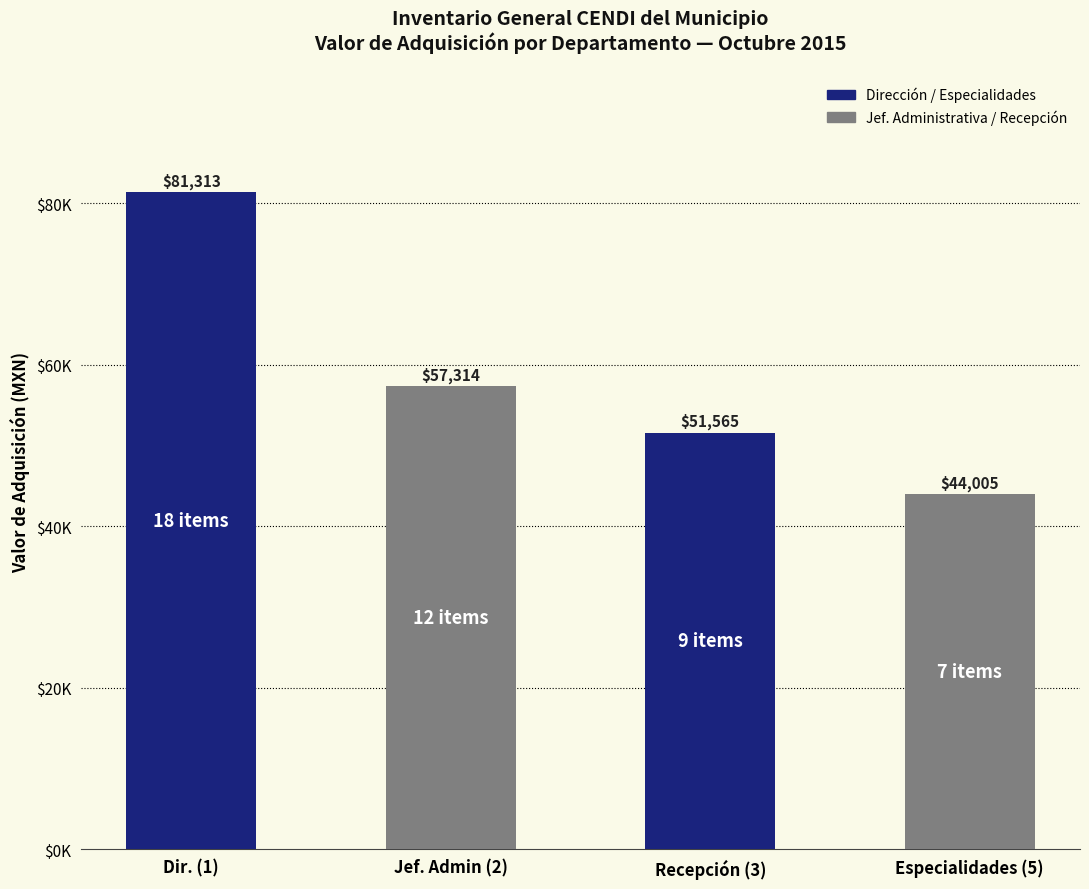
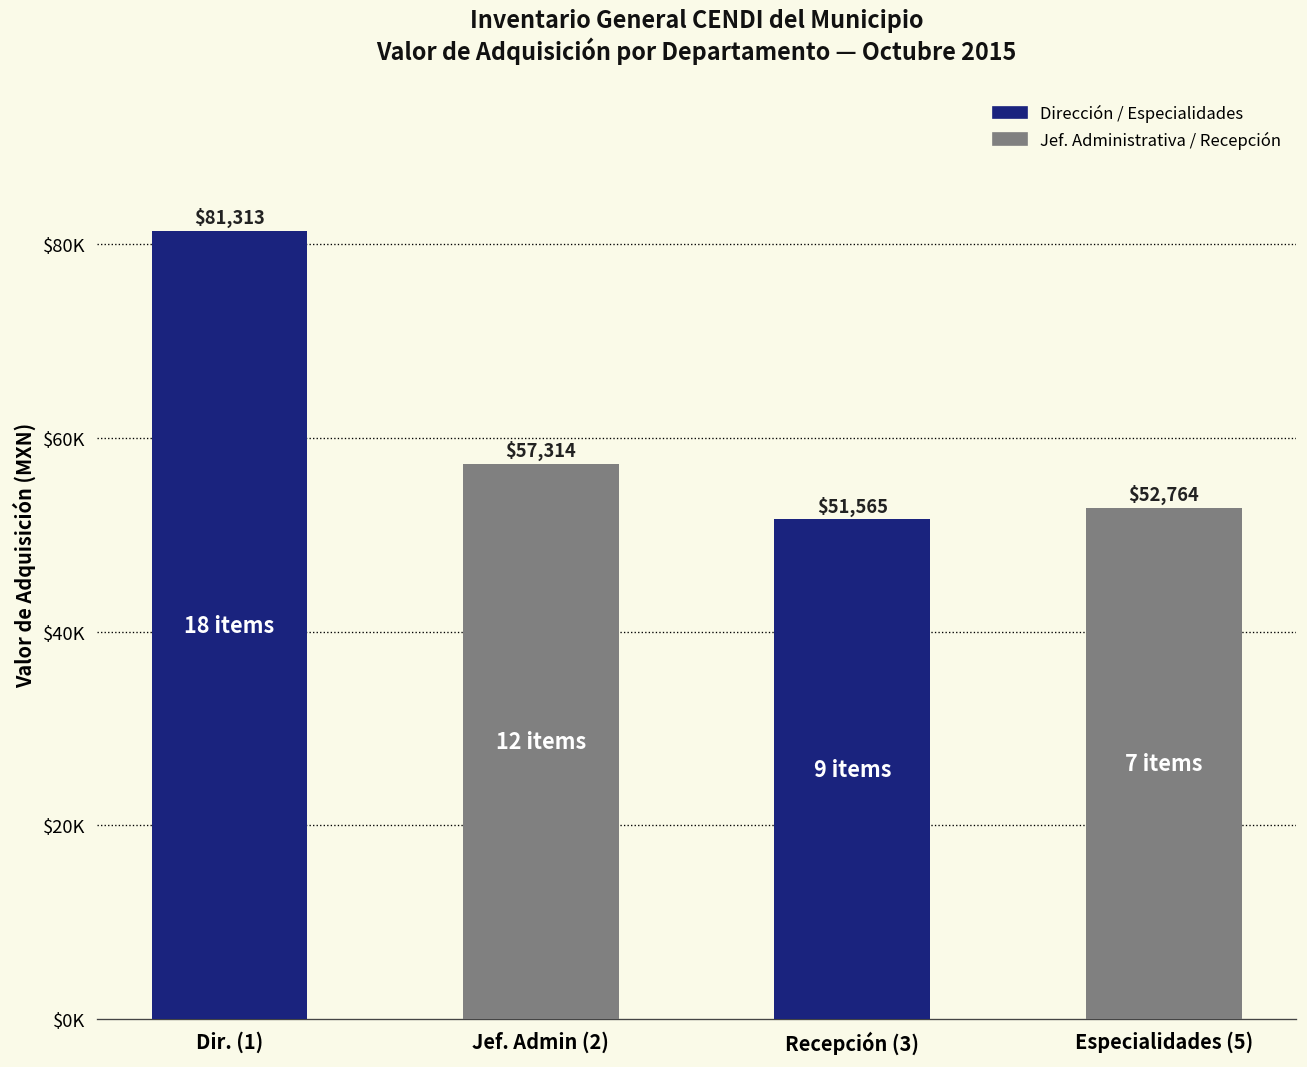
  {
    "Dir. (1)": "$81,313",
    "Jef. Admin (2)": "$57,314",
    "Recepción (3)": "$51,565",
-   "Especialidades (5)": "$44,005"
+   "Especialidades (5)": "$52,764"
  }
